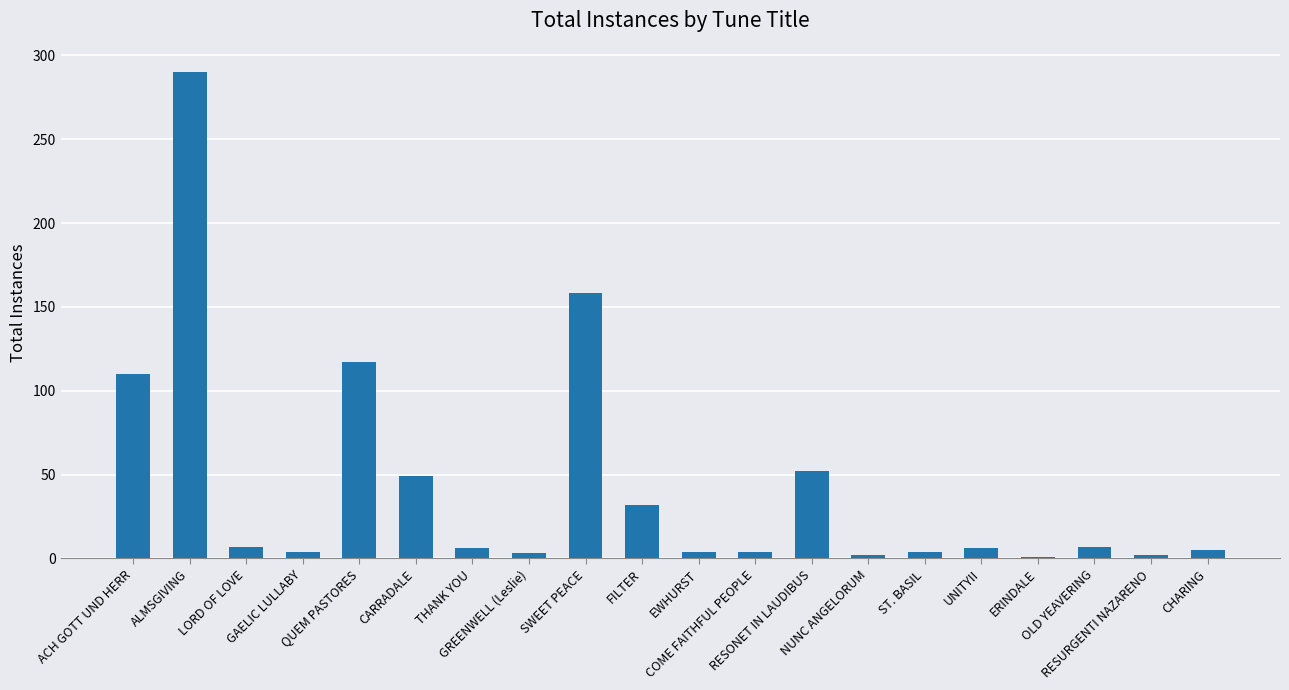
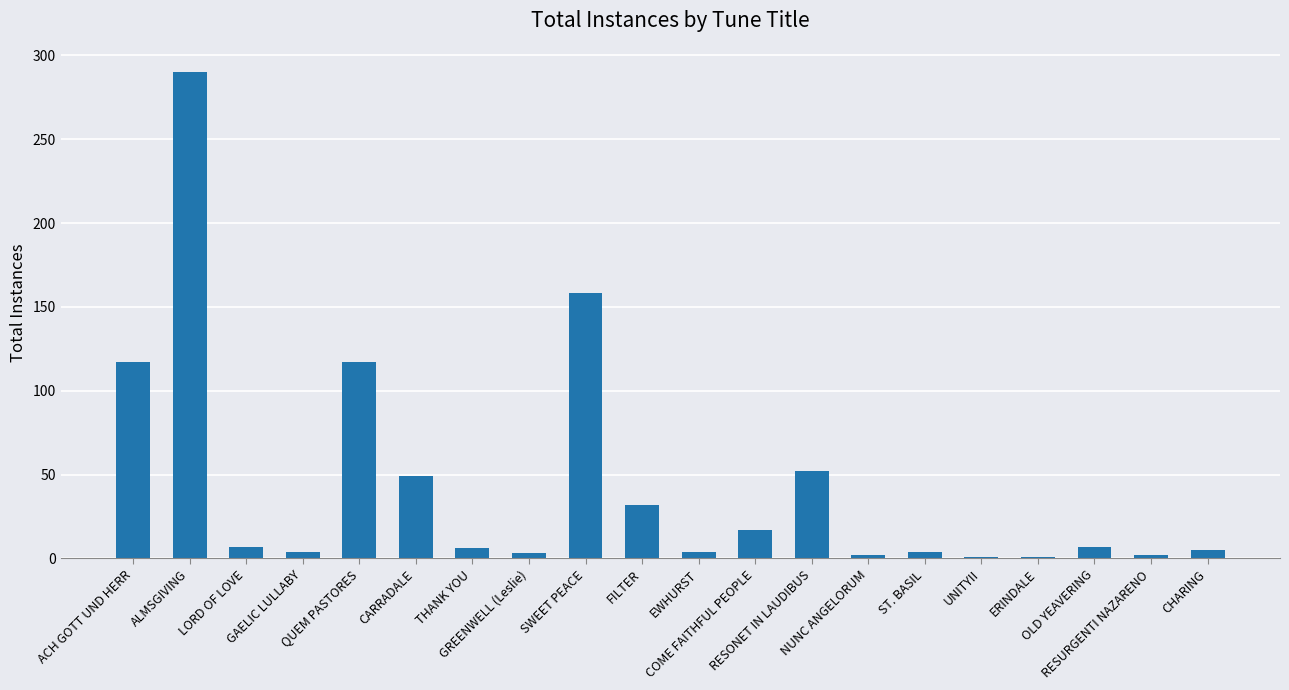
  {
-   "ACH GOTT UND HERR": 110,
+   "ACH GOTT UND HERR": 117,
    "ALMSGIVING": 290,
    "LORD OF LOVE": 7,
    "GAELIC LULLABY": 4,
    "QUEM PASTORES": 117,
    "CARRADALE": 49,
    "THANK YOU": 6,
    "GREENWELL (Leslie)": 3,
    "SWEET PEACE": 158,
    "FILTER": 32,
    "EWHURST": 4,
-   "COME FAITHFUL PEOPLE": 4,
+   "COME FAITHFUL PEOPLE": 17,
    "RESONET IN LAUDIBUS": 52,
    "NUNC ANGELORUM": 2,
    "ST. BASIL": 4,
-   "UNITYII": 6,
+   "UNITYII": 1,
    "OLD YEAVERING": 7,
    "RESURGENTI NAZARENO": 2,
    "CHARING": 5
  }
